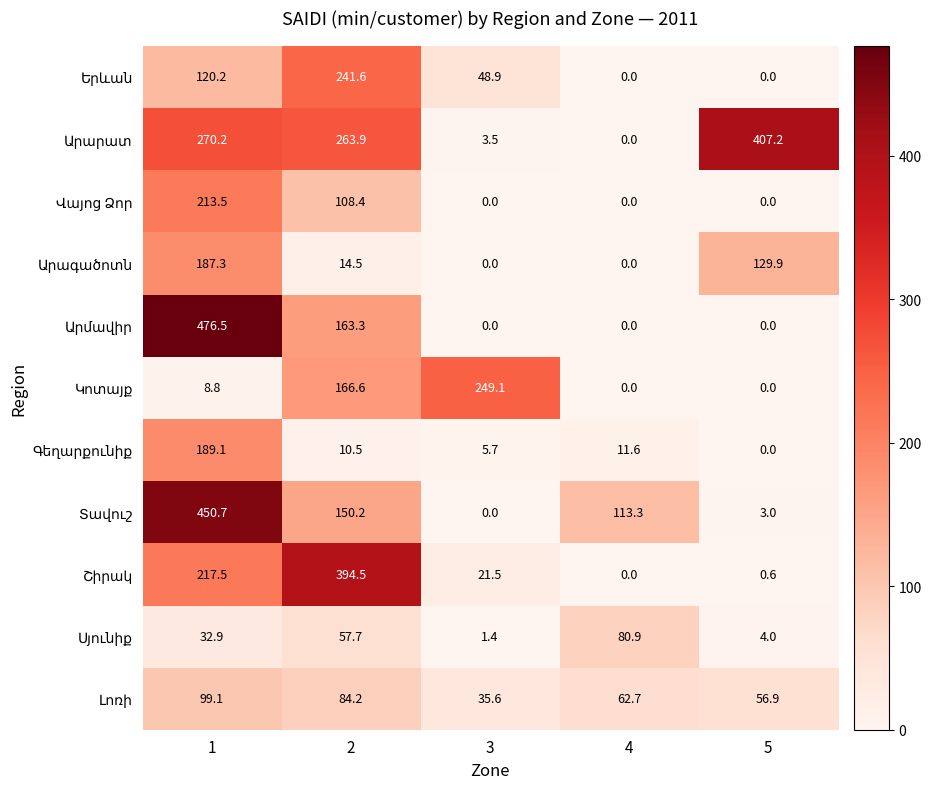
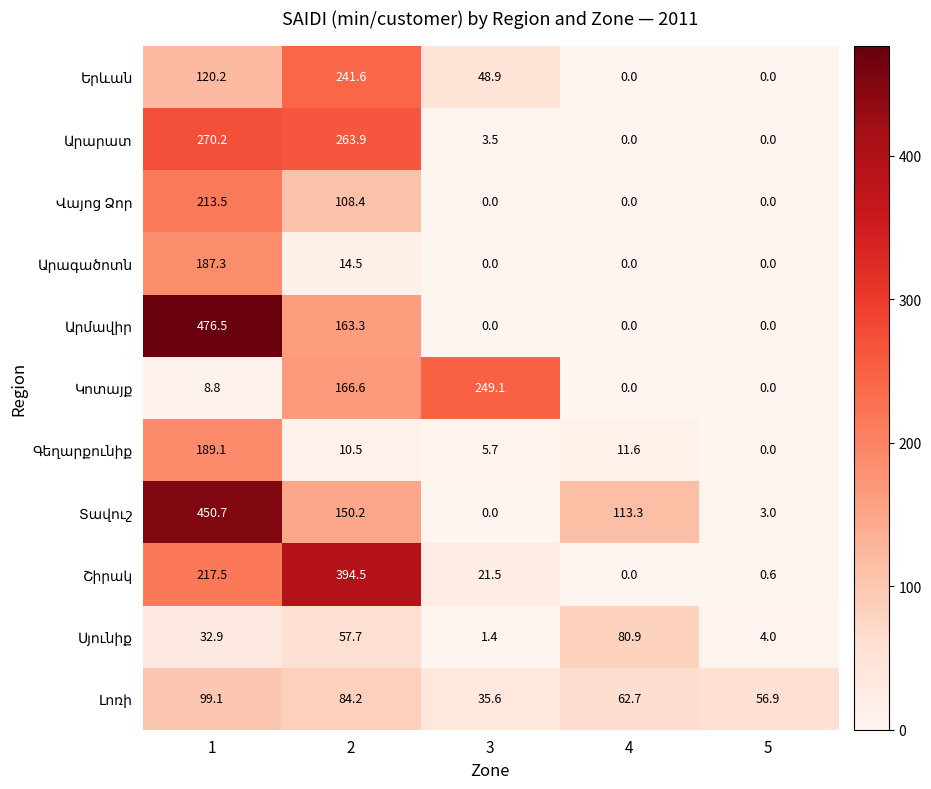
  {
    "Երևան": {
      "1": 120.2,
      "2": 241.6,
      "3": 48.9,
      "4": 0.0,
      "5": 0.0
    },
    "Արարատ": {
      "1": 270.2,
      "2": 263.9,
      "3": 3.5,
      "4": 0.0,
-     "5": 407.2
+     "5": 0.0
    },
    "Վայոց Ձոր": {
      "1": 213.5,
      "2": 108.4,
      "3": 0.0,
      "4": 0.0,
      "5": 0.0
    },
    "Արագածոտն": {
      "1": 187.3,
      "2": 14.5,
      "3": 0.0,
      "4": 0.0,
-     "5": 129.9
+     "5": 0.0
    },
    "Արմավիր": {
      "1": 476.5,
      "2": 163.3,
      "3": 0.0,
      "4": 0.0,
      "5": 0.0
    },
    "Կոտայք": {
      "1": 8.8,
      "2": 166.6,
      "3": 249.1,
      "4": 0.0,
      "5": 0.0
    },
    "Գեղարքունիք": {
      "1": 189.1,
      "2": 10.5,
      "3": 5.7,
      "4": 11.6,
      "5": 0.0
    },
    "Տավուշ": {
      "1": 450.7,
      "2": 150.2,
      "3": 0.0,
      "4": 113.3,
      "5": 3.0
    },
    "Շիրակ": {
      "1": 217.5,
      "2": 394.5,
      "3": 21.5,
      "4": 0.0,
      "5": 0.6
    },
    "Սյունիք": {
      "1": 32.9,
      "2": 57.7,
      "3": 1.4,
      "4": 80.9,
      "5": 4.0
    },
    "Լոռի": {
      "1": 99.1,
      "2": 84.2,
      "3": 35.6,
      "4": 62.7,
      "5": 56.9
    }
  }
